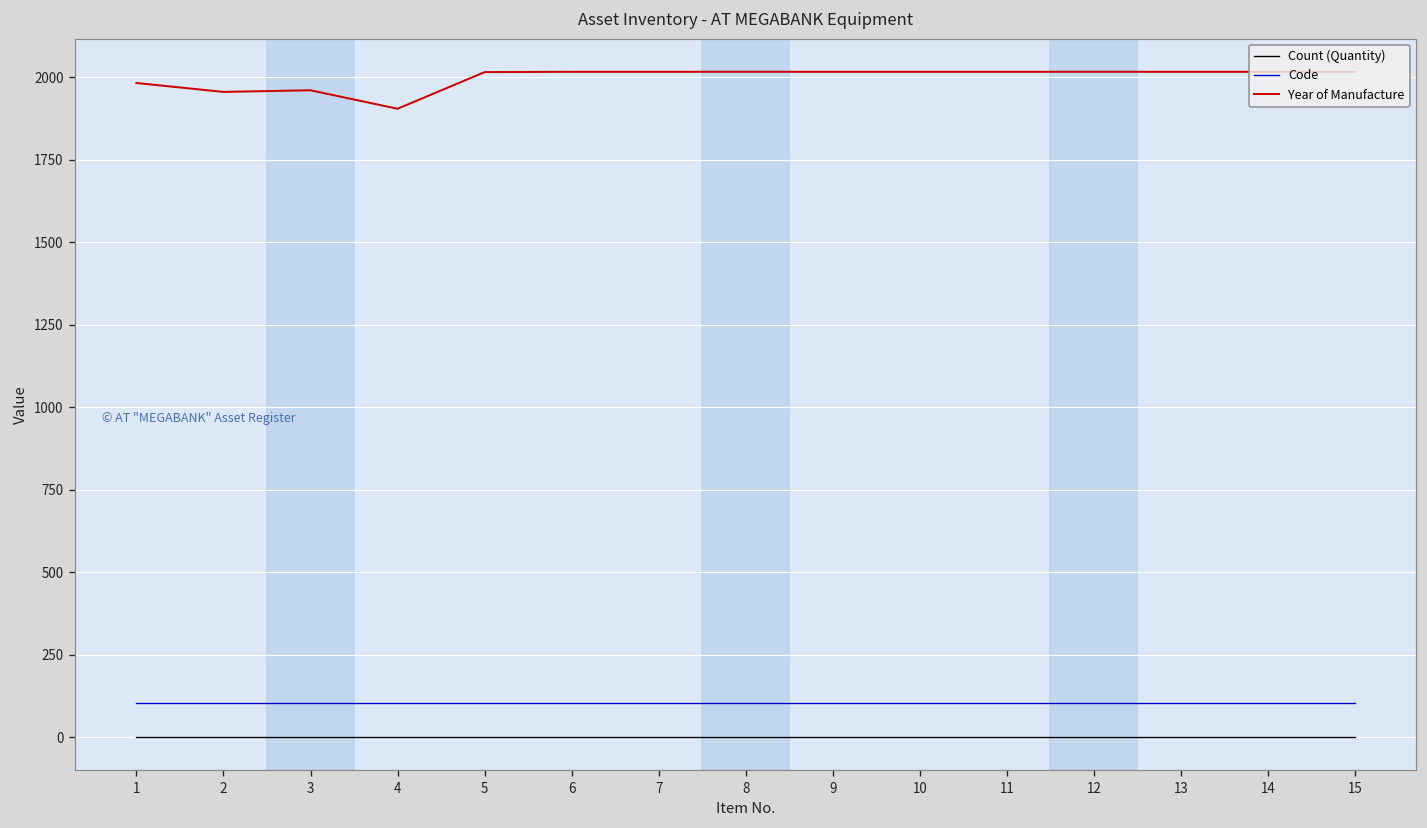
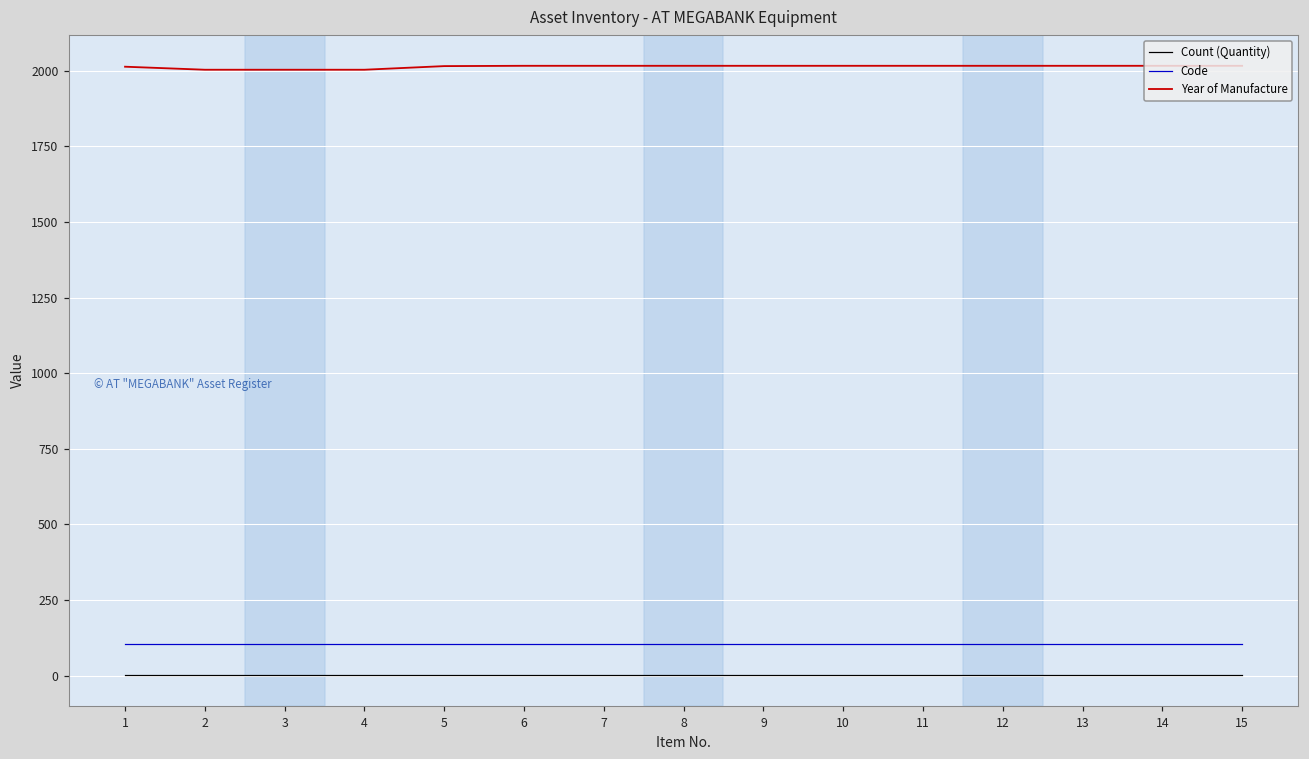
  {
    "Count (Quantity)": {
      "1": 0,
      "2": 0,
      "3": 0,
      "4": 0,
      "5": 0,
      "6": 0,
      "7": 0,
      "8": 0,
      "9": 0,
      "10": 0,
      "11": 0,
      "12": 0,
      "13": 0,
      "14": 0,
      "15": 0
    },
    "Code": {
      "1": 100,
      "2": 100,
      "3": 100,
      "4": 100,
      "5": 100,
      "6": 100,
      "7": 100,
      "8": 100,
      "9": 100,
      "10": 100,
      "11": 100,
      "12": 100,
      "13": 100,
      "14": 100,
      "15": 100
    },
    "Year of Manufacture": {
-     "1": 1980,
-     "2": 1960,
-     "3": 1960,
-     "4": 1900,
+     "1": 2010,
+     "2": 2000,
+     "3": 2000,
+     "4": 2000,
      "5": 2020,
      "6": 2020,
      "7": 2020,
      "8": 2020,
      "9": 2020,
      "10": 2020,
      "11": 2020,
      "12": 2020,
      "13": 2020
    }
  }
